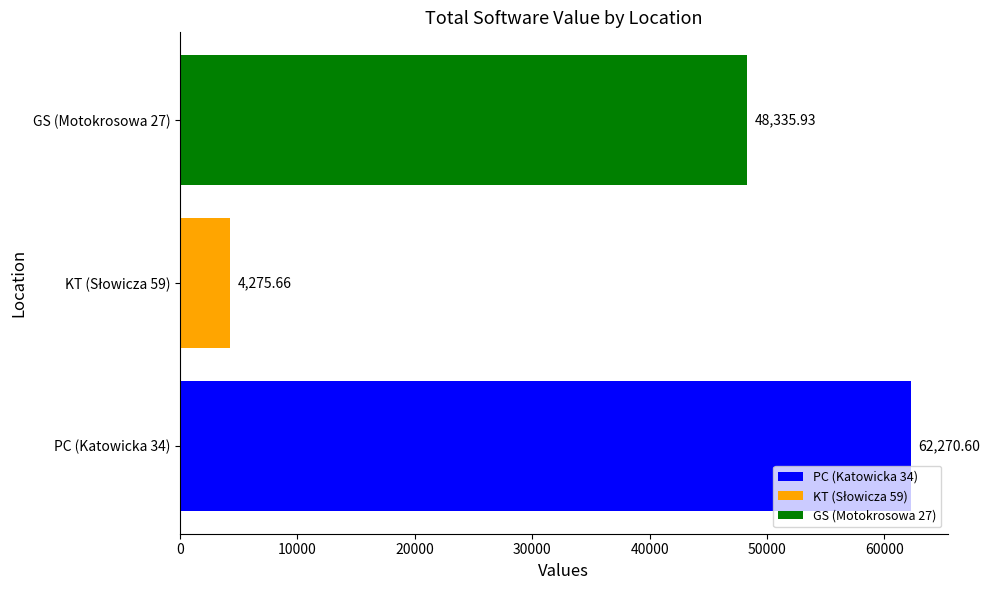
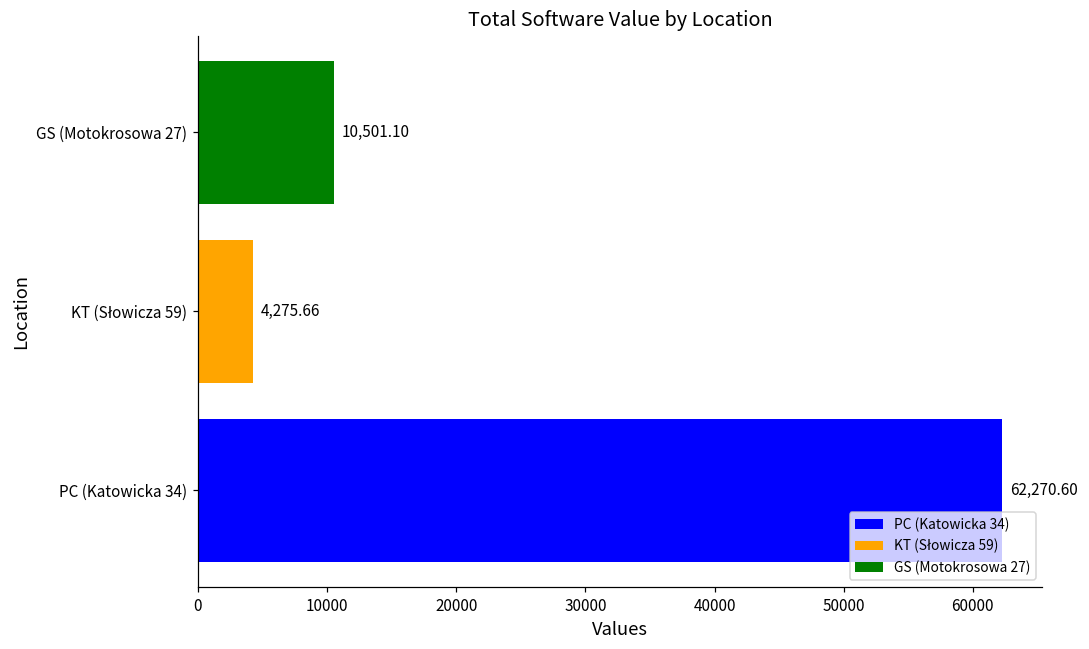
  {
-   "GS (Motokrosowa 27)": "48,335.93",
+   "GS (Motokrosowa 27)": "10,501.10",
    "KT (Słowicza 59)": "4,275.66",
    "PC (Katowicka 34)": "62,270.60"
  }
